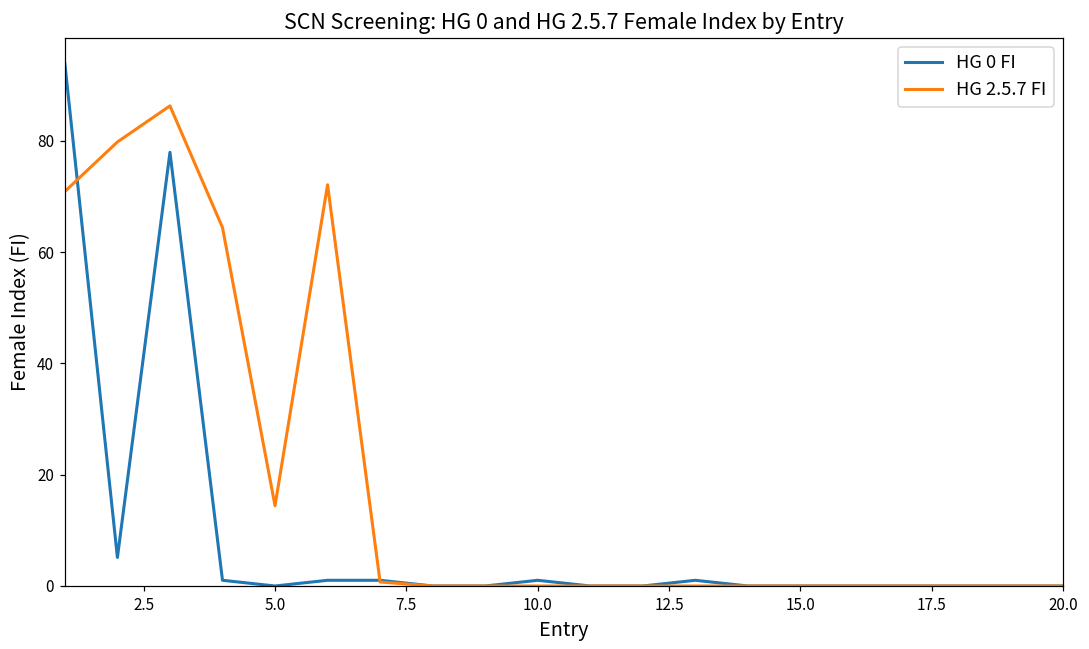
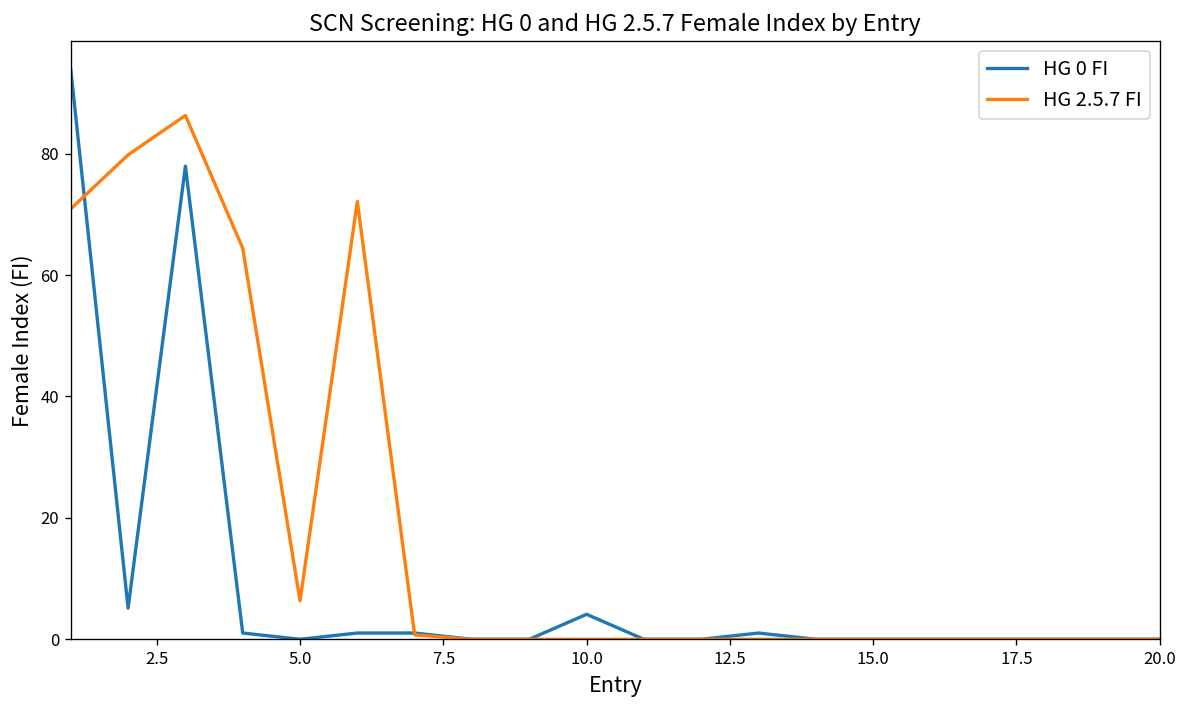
  {
    "HG 0 FI": {
      "5.0": 0,
-     "10.0": 1
+     "10.0": 4
    },
    "HG 2.5.7 FI": {
-     "5.0": 14,
+     "5.0": 6,
      "10.0": 0
    }
  }
